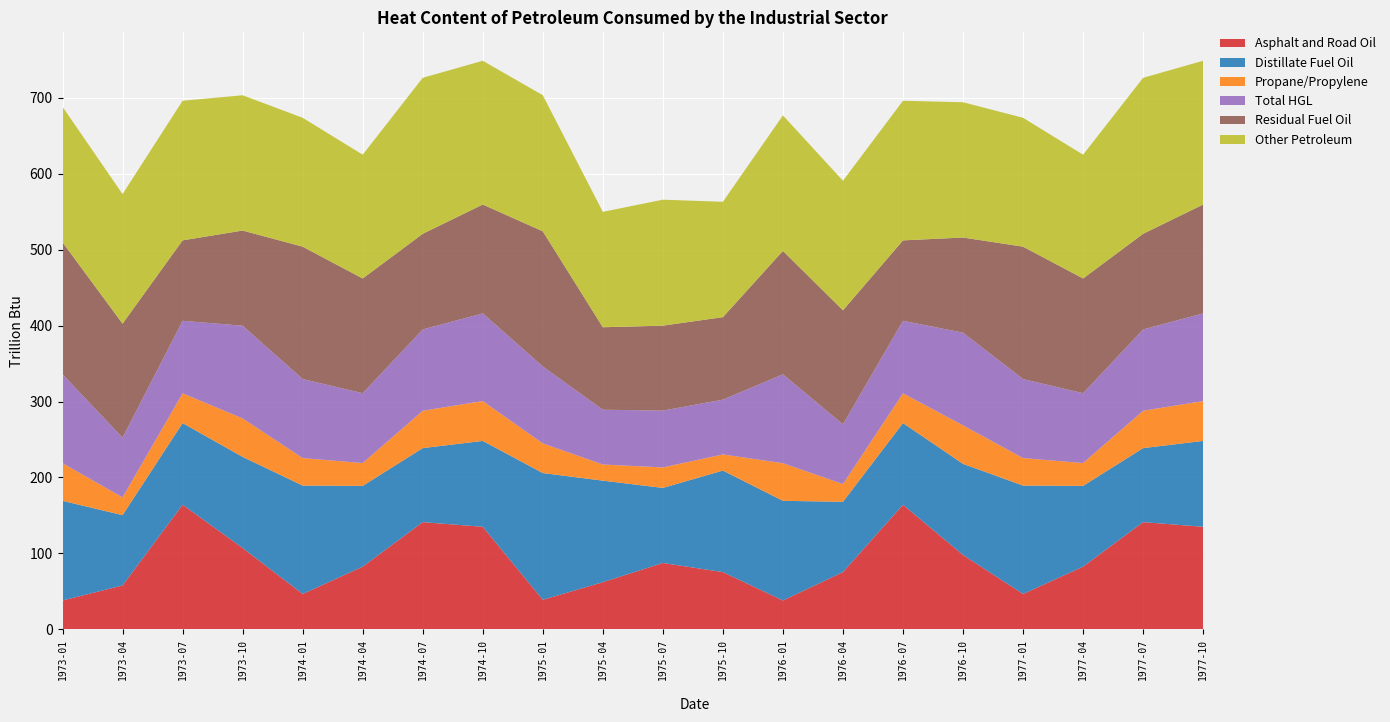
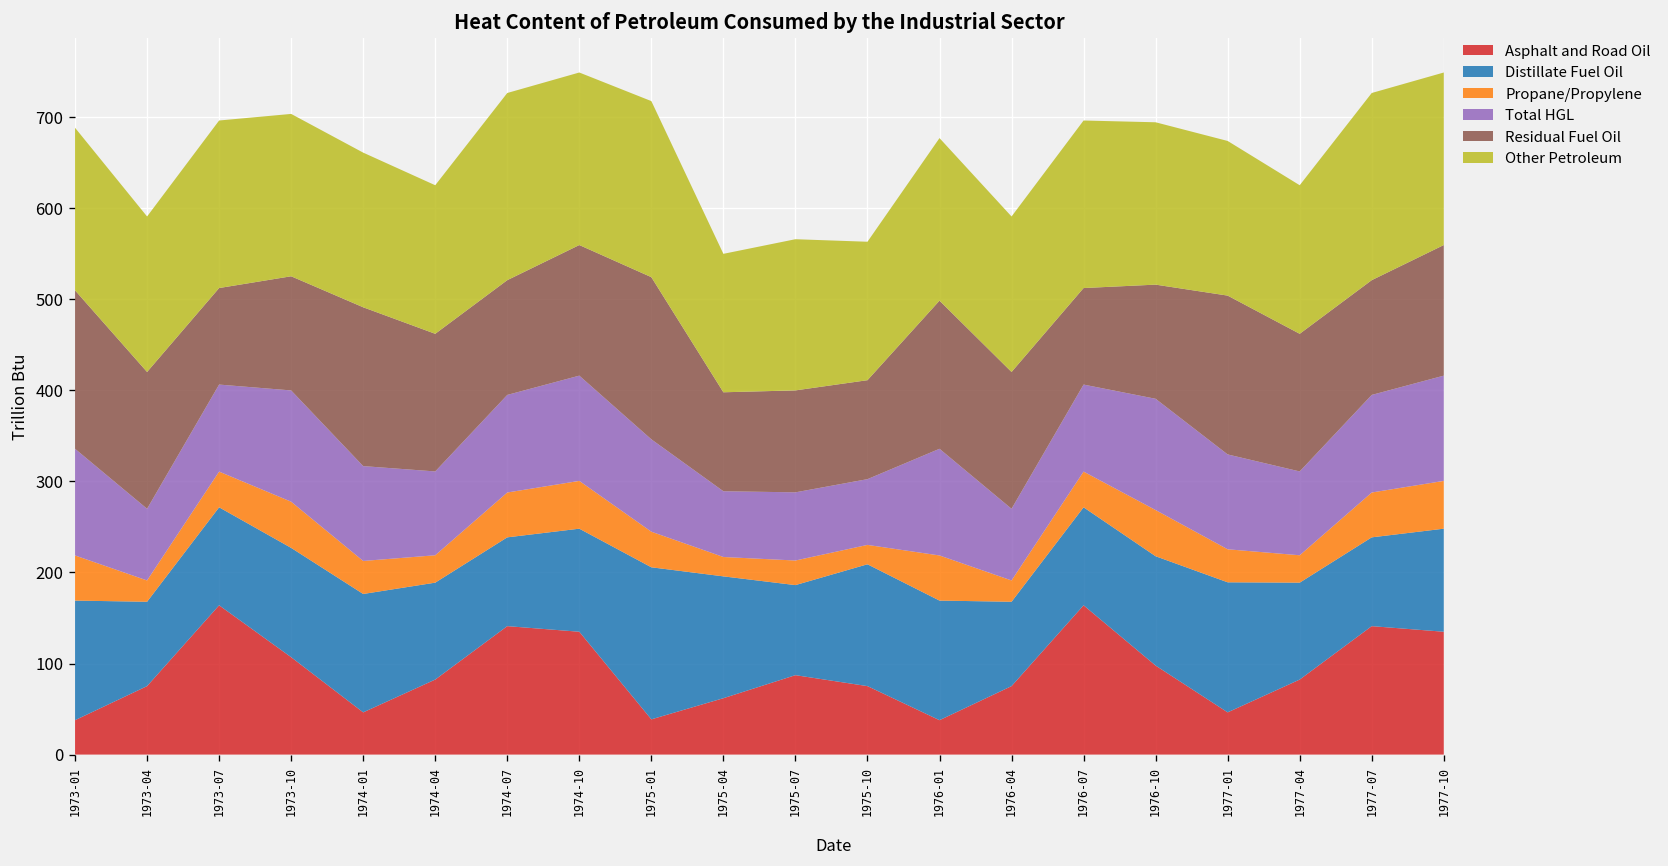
  {
    "Asphalt and Road Oil": {
      "1973-01": 40,
-     "1973-04": 60,
+     "1973-04": 80,
      "1973-07": 160,
      "1973-10": 110,
      "1974-01": 50,
      "1974-04": 80,
      "1974-07": 140,
      "1974-10": 130,
      "1975-01": 40,
      "1975-04": 60,
      "1975-07": 90,
      "1975-10": 80,
      "1976-01": 40,
      "1976-04": 80,
      "1976-07": 160,
      "1976-10": 100,
      "1977-01": 50,
      "1977-04": 80,
      "1977-07": 140,
      "1977-10": 130
    },
    "Distillate Fuel Oil": {
      "1973-01": 130,
      "1973-04": 90,
      "1973-07": 110,
      "1973-10": 120,
-     "1974-01": 140,
+     "1974-01": 130,
      "1974-04": 110,
      "1974-07": 100,
      "1974-10": 110,
      "1975-01": 170,
      "1975-04": 130,
      "1975-07": 100,
      "1975-10": 130,
      "1976-01": 130,
      "1976-04": 90,
      "1976-07": 110,
      "1976-10": 120,
      "1977-01": 140,
      "1977-04": 110,
      "1977-07": 100,
      "1977-10": 110
    },
    "Propane/Propylene": {
      "1973-01": 50,
      "1973-04": 20,
      "1973-07": 40,
      "1973-10": 50,
      "1974-01": 40,
      "1974-04": 30,
      "1974-07": 50,
      "1974-10": 50,
      "1975-01": 40,
      "1975-04": 20,
      "1975-07": 30,
      "1975-10": 20,
      "1976-01": 50,
      "1976-04": 20,
      "1976-07": 40,
      "1976-10": 50,
      "1977-01": 40,
      "1977-04": 30,
      "1977-07": 50,
      "1977-10": 50
    },
    "Total HGL": {
      "1973-01": 120,
      "1973-04": 80,
      "1973-07": 100,
      "1973-10": 120,
      "1974-01": 100,
      "1974-04": 90,
      "1974-07": 110,
      "1974-10": 120,
      "1975-01": 100,
      "1975-04": 70,
      "1975-07": 70,
      "1975-10": 70,
      "1976-01": 120,
      "1976-04": 80,
      "1976-07": 100,
      "1976-10": 120,
      "1977-01": 100,
      "1977-04": 90,
      "1977-07": 110,
      "1977-10": 120
    },
    "Residual Fuel Oil": {
      "1973-01": 170,
      "1973-04": 150,
      "1973-07": 110,
      "1973-10": 130,
      "1974-01": 170,
      "1974-04": 150,
      "1974-07": 130,
      "1974-10": 140,
      "1975-01": 180,
      "1975-04": 110,
      "1975-07": 110,
      "1975-10": 110,
      "1976-01": 160,
      "1976-04": 150,
      "1976-07": 110,
      "1976-10": 130,
      "1977-01": 170,
      "1977-04": 150,
      "1977-07": 130,
      "1977-10": 140
    },
    "Other Petroleum": {
      "1973-01": 180,
      "1973-04": 170,
      "1973-07": 180,
      "1973-10": 180,
      "1974-01": 170,
      "1974-04": 160,
      "1974-07": 210,
      "1974-10": 190,
-     "1975-01": 180,
+     "1975-01": 190,
      "1975-04": 150,
      "1975-07": 170,
      "1975-10": 150,
      "1976-01": 180,
      "1976-04": 170,
      "1976-07": 180,
      "1976-10": 180,
      "1977-01": 170,
      "1977-04": 160,
      "1977-07": 210,
      "1977-10": 190
    }
  }
